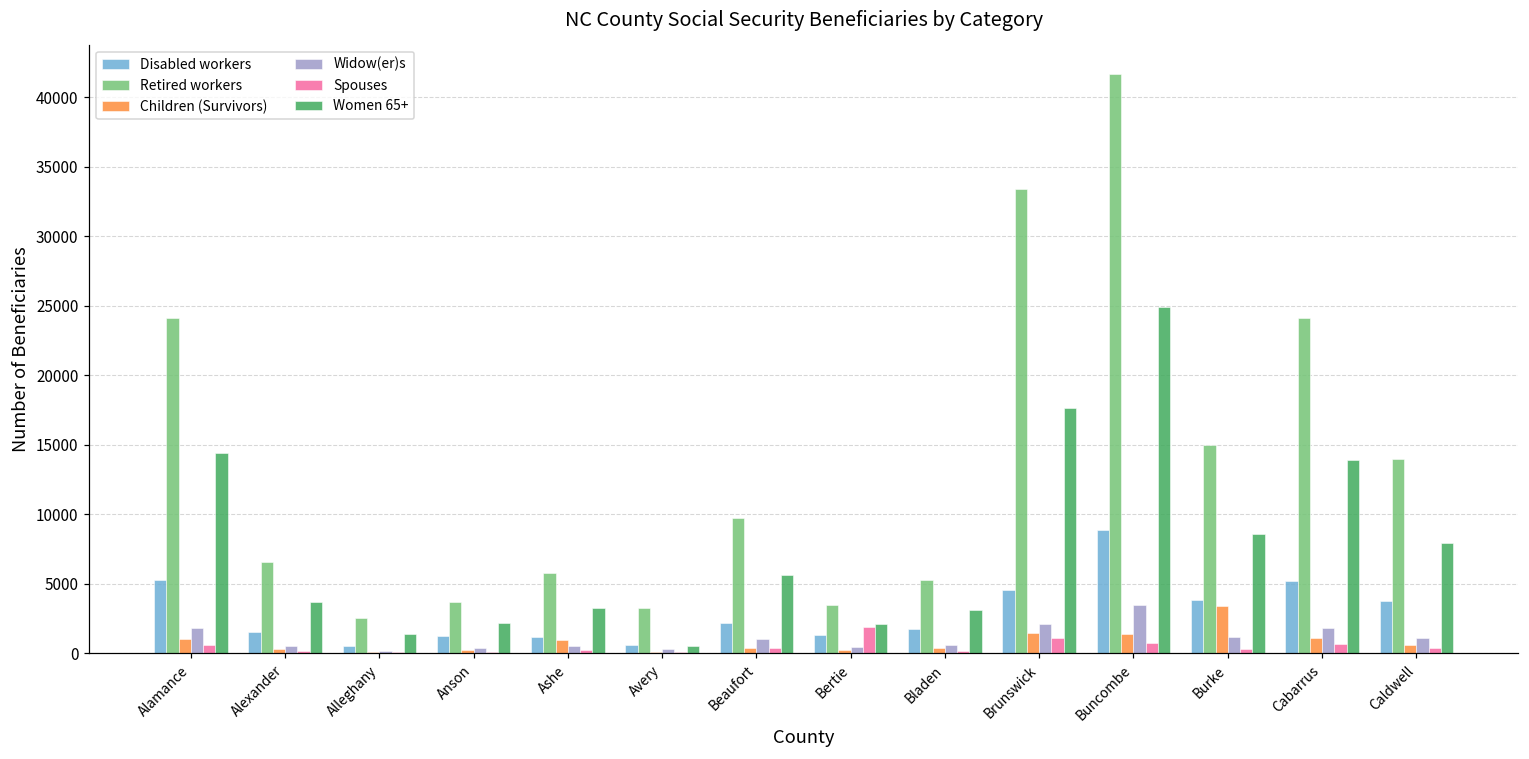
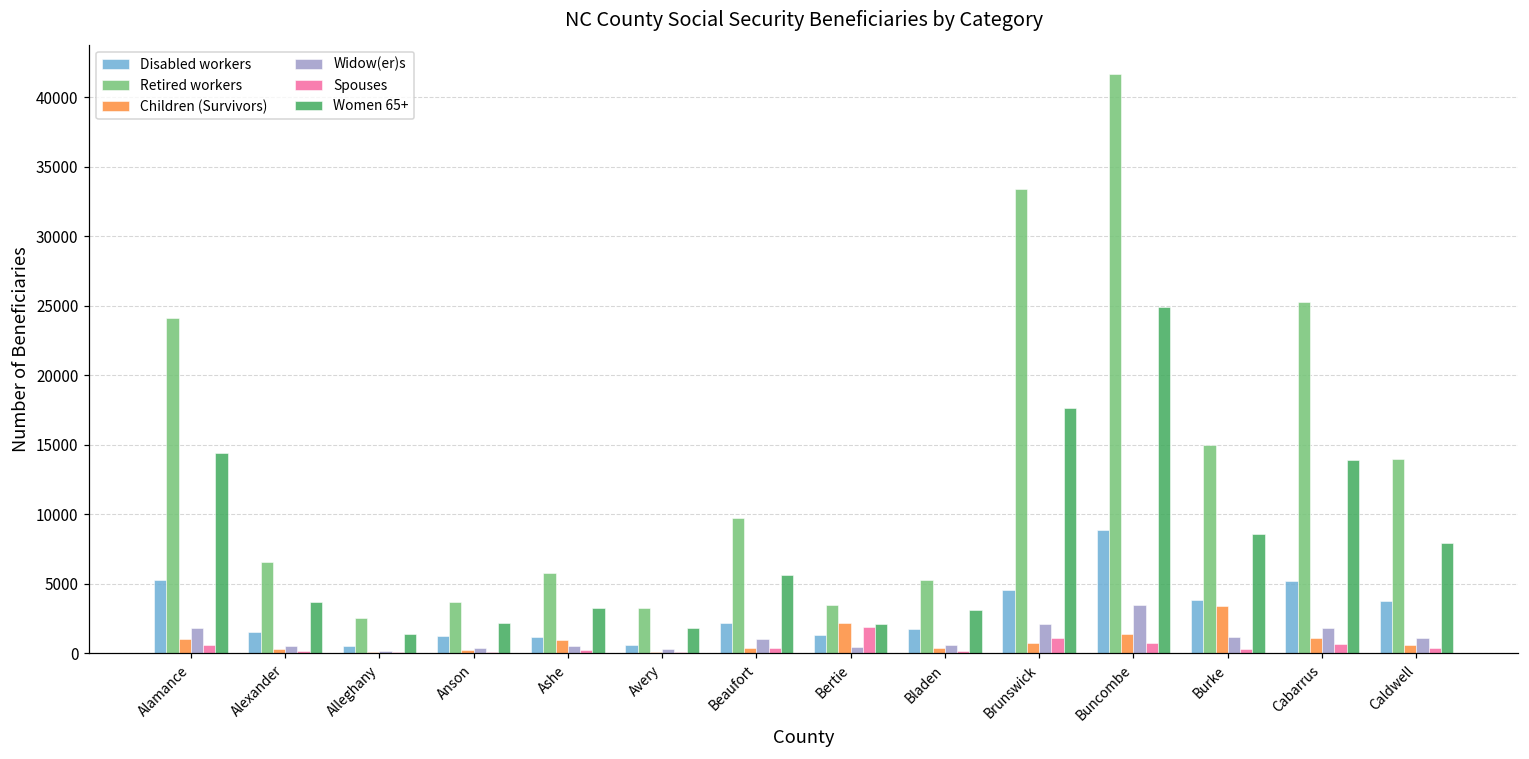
  {
    "Retired workers": {
      "Alamance": 24100,
      "Alexander": 6500,
      "Alleghany": 2500,
      "Anson": 3700,
      "Ashe": 5800,
      "Avery": 3300,
      "Beaufort": 9700,
      "Bertie": 3500,
      "Bladen": 5200,
      "Brunswick": 33400,
      "Buncombe": 41700,
      "Burke": 15000,
-     "Cabarrus": 24100,
+     "Cabarrus": 25300,
      "Caldwell": 13900
    },
    "Children (Survivors)": {
      "Alamance": 1000,
      "Alexander": 300,
      "Anson": 300,
      "Ashe": 900,
      "Beaufort": 400,
-     "Bertie": 200,
+     "Bertie": 2100,
      "Bladen": 400,
-     "Brunswick": 1400,
+     "Brunswick": 800,
      "Buncombe": 1400,
      "Burke": 3400,
      "Cabarrus": 1100,
      "Caldwell": 600
    },
    "Spouses": {
      "Alamance": 600,
      "Ashe": 200,
      "Beaufort": 300,
      "Bertie": 1900,
      "Brunswick": 1100,
      "Buncombe": 700,
      "Burke": 300,
      "Cabarrus": 600,
      "Caldwell": 400
    },
    "Women 65+": {
      "Alamance": 14400,
      "Alexander": 3700,
      "Alleghany": 1400,
      "Anson": 2200,
      "Ashe": 3200,
-     "Avery": 500,
+     "Avery": 1800,
      "Beaufort": 5600,
      "Bertie": 2100,
      "Bladen": 3100,
      "Brunswick": 17700,
      "Buncombe": 24900,
      "Burke": 8600,
      "Cabarrus": 13900,
      "Caldwell": 8000
    }
  }
